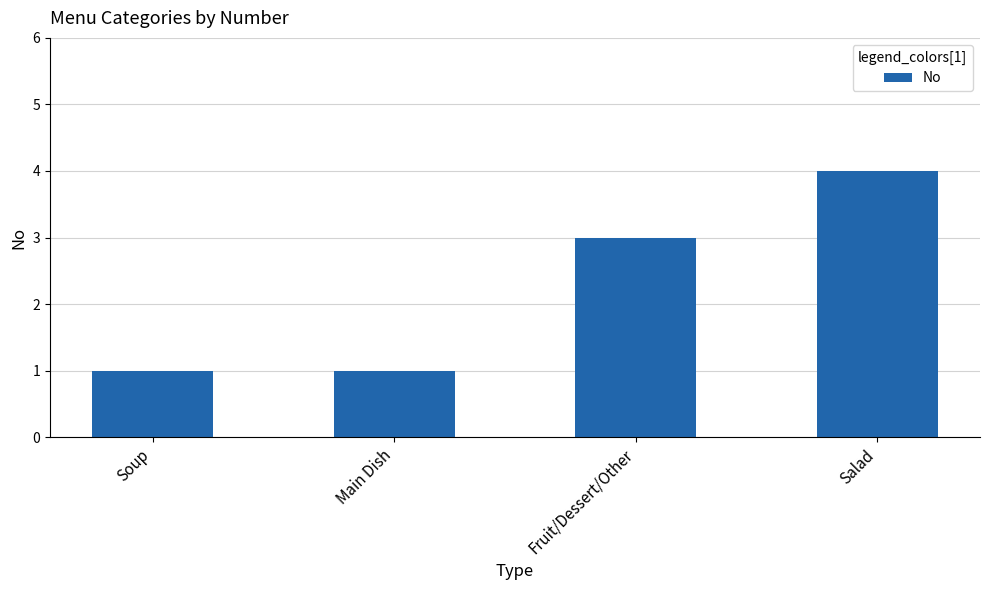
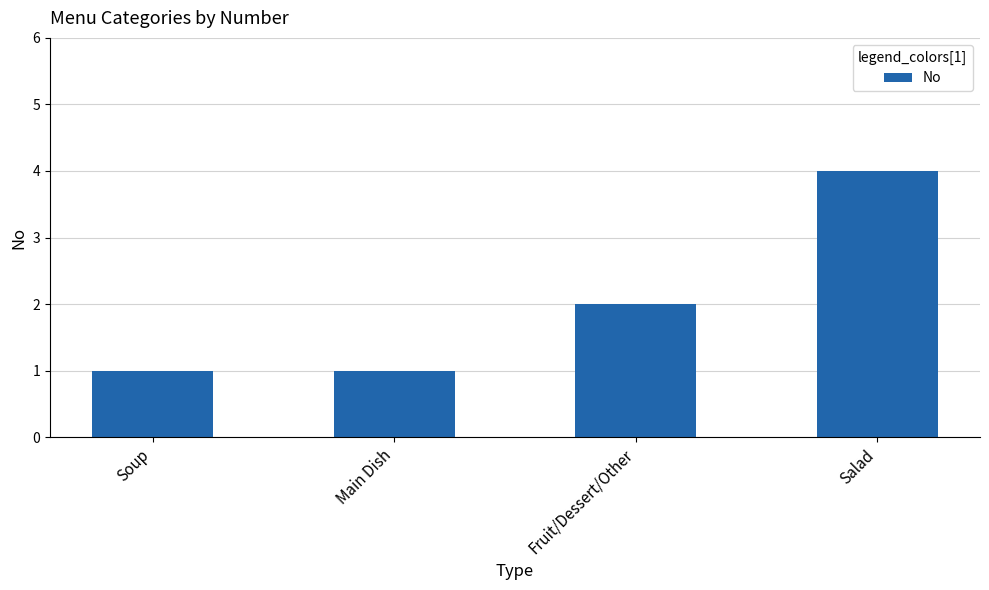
  {
    "Soup": 1,
    "Main Dish": 1,
-   "Fruit/Dessert/Other": 3,
+   "Fruit/Dessert/Other": 2,
    "Salad": 4
  }
